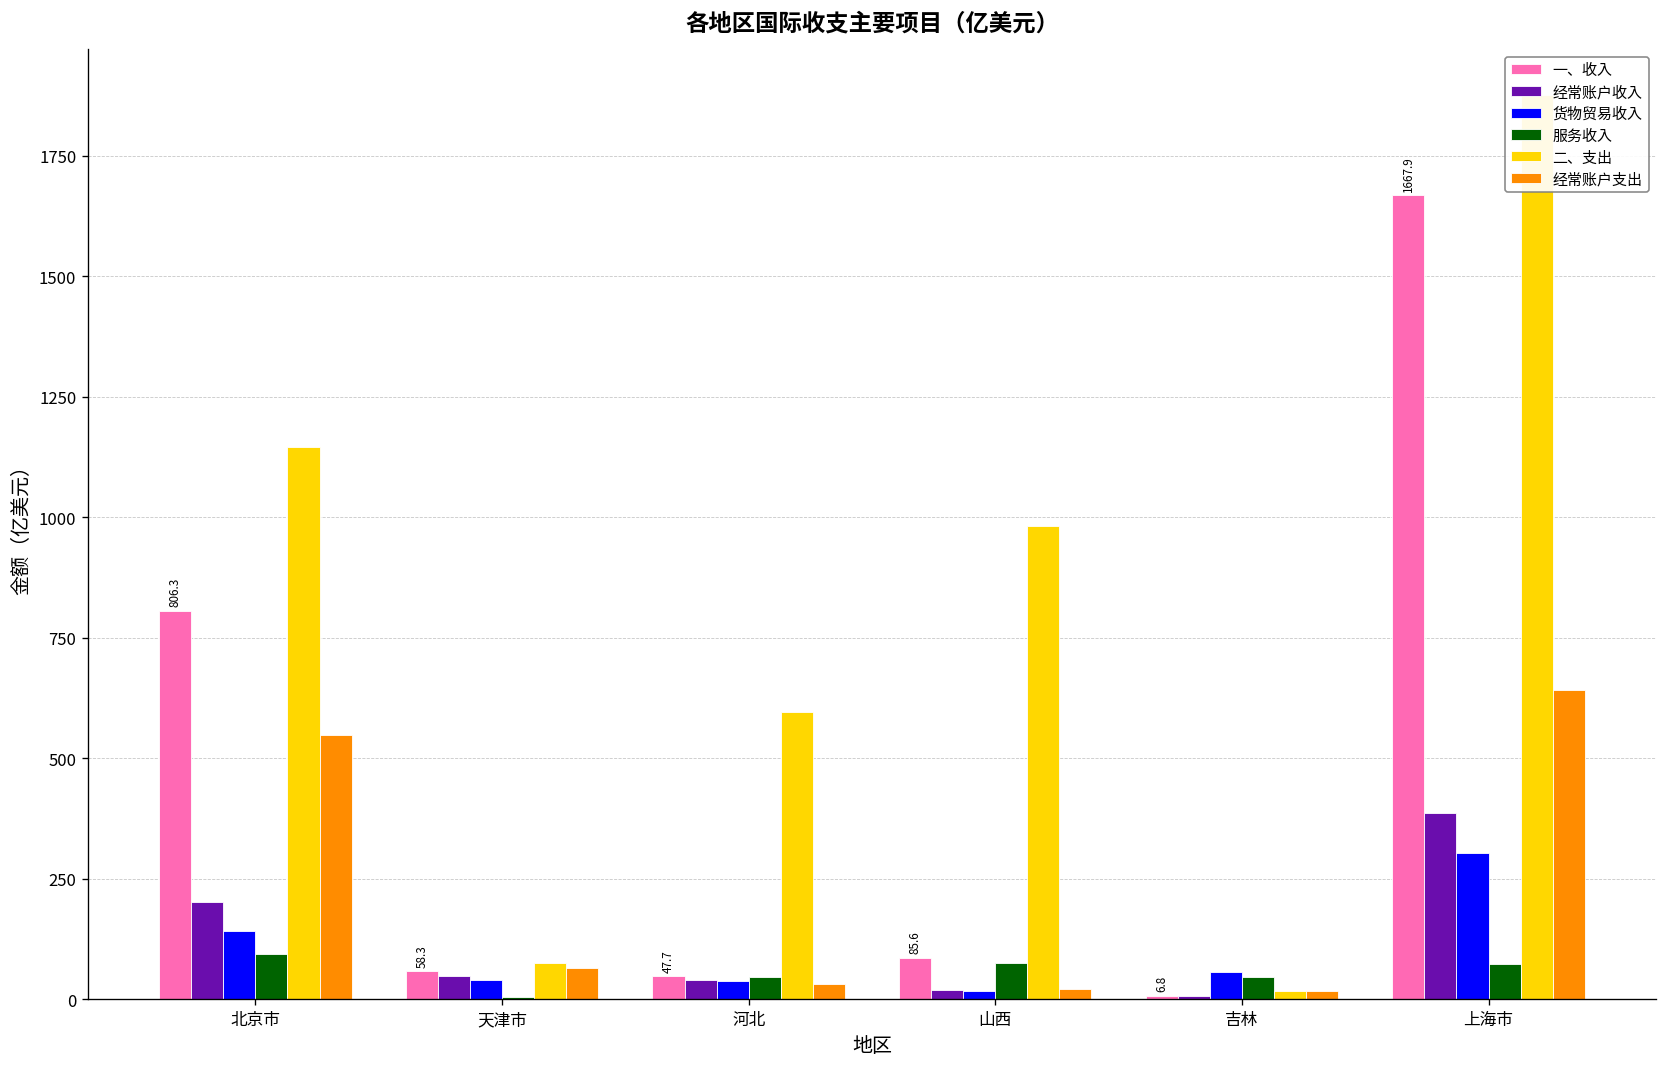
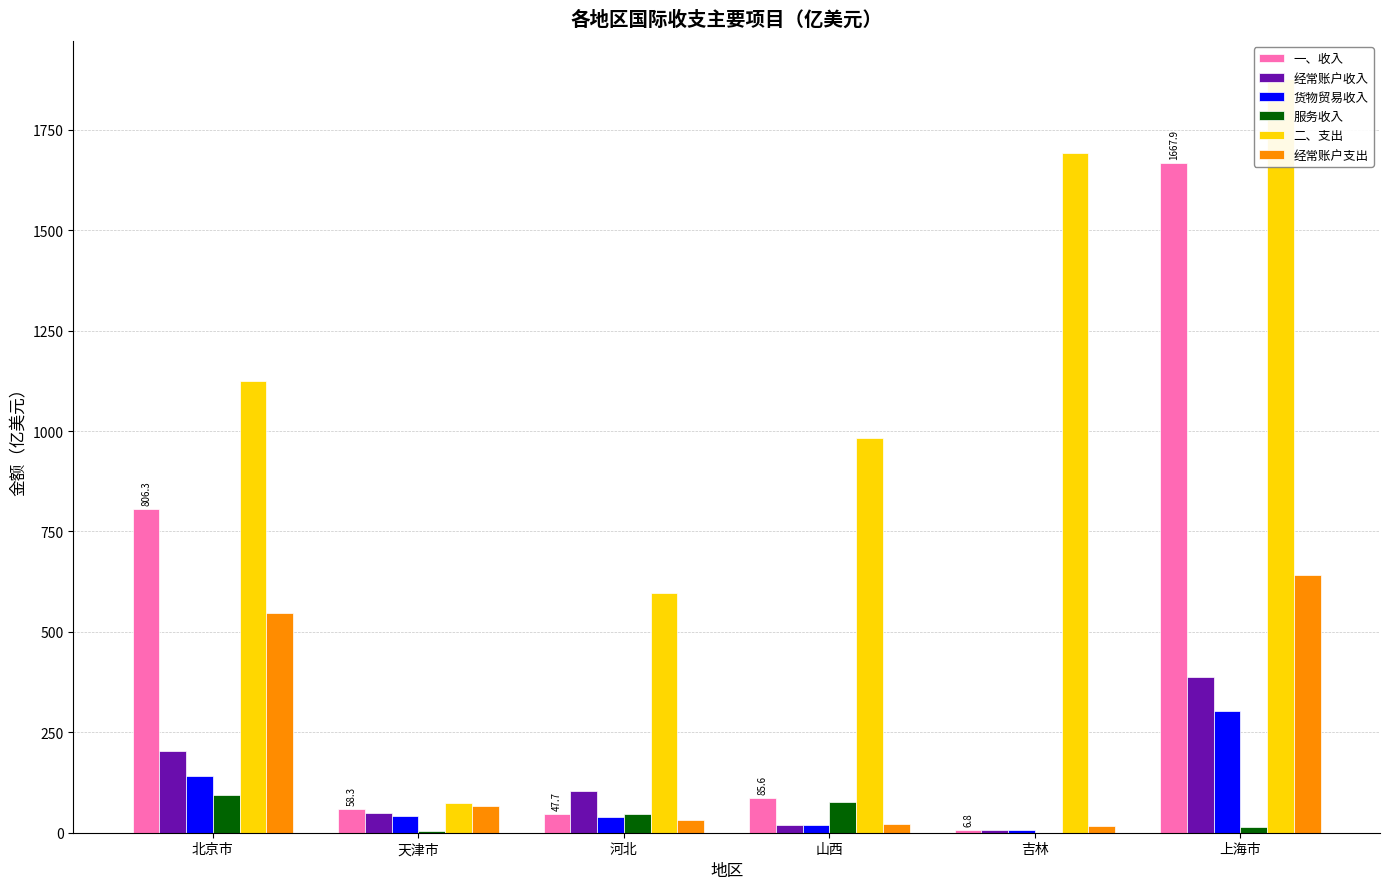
  {
    "一、收入": {
      "北京市": 806.3,
      "天津市": 58.3,
      "河北": 47.7,
      "山西": 85.6,
      "吉林": 6.8,
      "上海市": 1667.9
    },
    "经常账户收入": {
      "北京市": 200,
      "天津市": 50,
-     "河北": 40,
+     "河北": 100,
      "山西": 20,
      "上海市": 390
    },
    "货物贸易收入": {
      "北京市": 140,
      "天津市": 40,
      "河北": 40,
      "山西": 20,
-     "吉林": 60,
+     "吉林": 10,
      "上海市": 300
    },
    "服务收入": {
      "北京市": 100,
      "河北": 50,
      "山西": 80,
-     "吉林": 50,
-     "上海市": 70
+     "吉林": 0,
+     "上海市": 20
    },
    "二、支出": {
-     "北京市": 1150,
+     "北京市": 1120,
      "天津市": 70,
      "河北": 600,
      "山西": 980,
-     "吉林": 20
+     "吉林": 1690
    },
    "经常账户支出": {
      "北京市": 550,
      "天津市": 70,
      "河北": 30,
      "山西": 20,
      "吉林": 20,
      "上海市": 640
    }
  }
